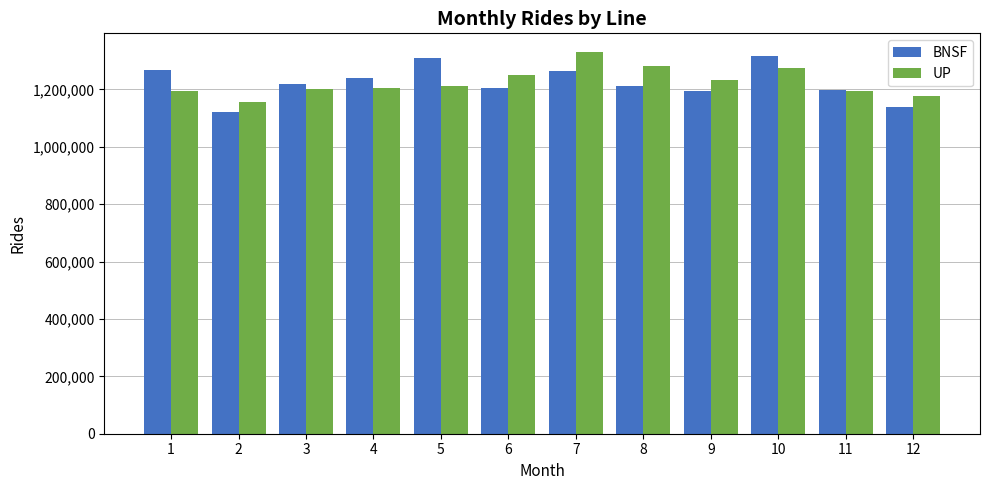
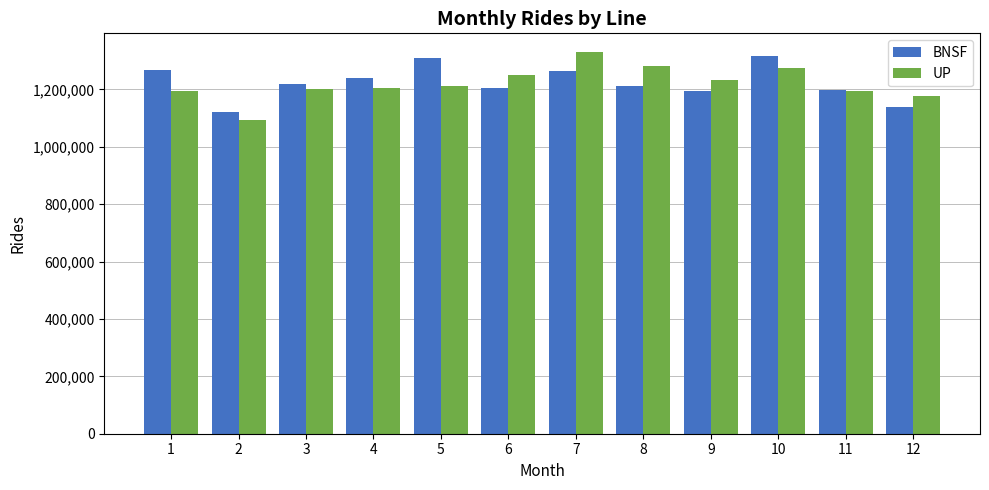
  {
    "BNSF": {
      "1": "1,270,000",
      "2": "1,120,000",
      "3": "1,220,000",
      "4": "1,240,000",
      "5": "1,310,000",
      "6": "1,210,000",
      "7": "1,260,000",
      "8": "1,210,000",
      "9": "1,200,000",
      "10": "1,310,000",
      "11": "1,200,000",
      "12": "1,140,000"
    },
    "UP": {
      "1": "1,200,000",
-     "2": "1,150,000",
+     "2": "1,090,000",
      "3": "1,200,000",
      "4": "1,200,000",
      "5": "1,210,000",
      "6": "1,250,000",
      "7": "1,330,000",
      "8": "1,280,000",
      "9": "1,230,000",
      "10": "1,270,000",
      "11": "1,190,000",
      "12": "1,180,000"
    }
  }
